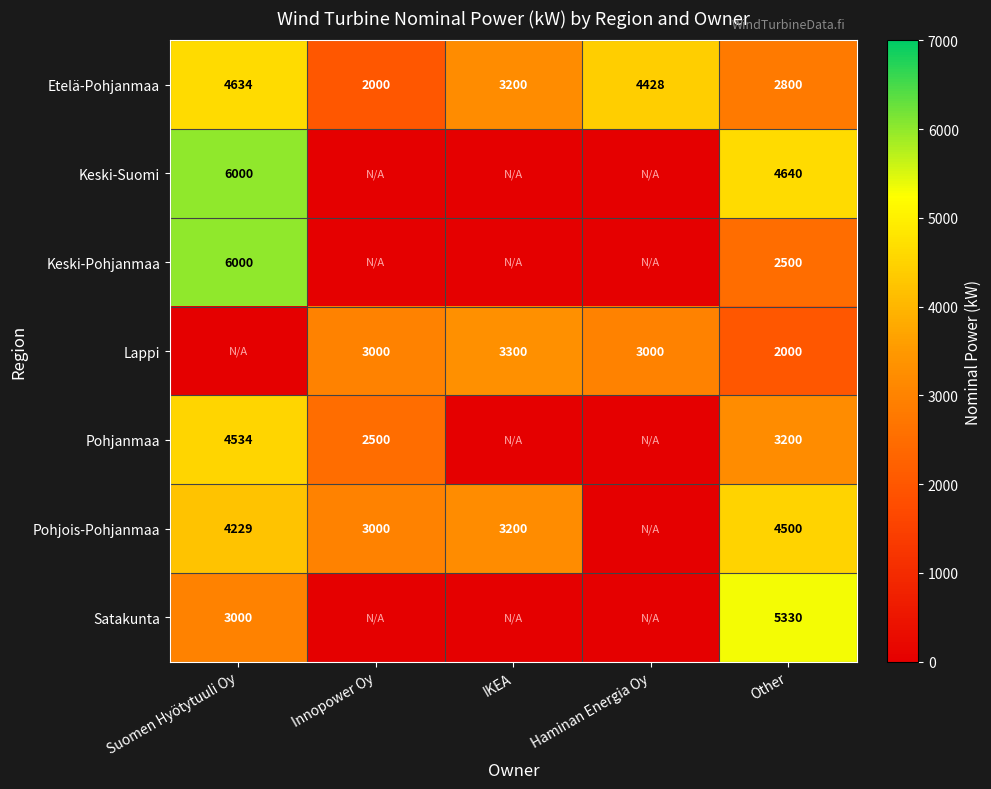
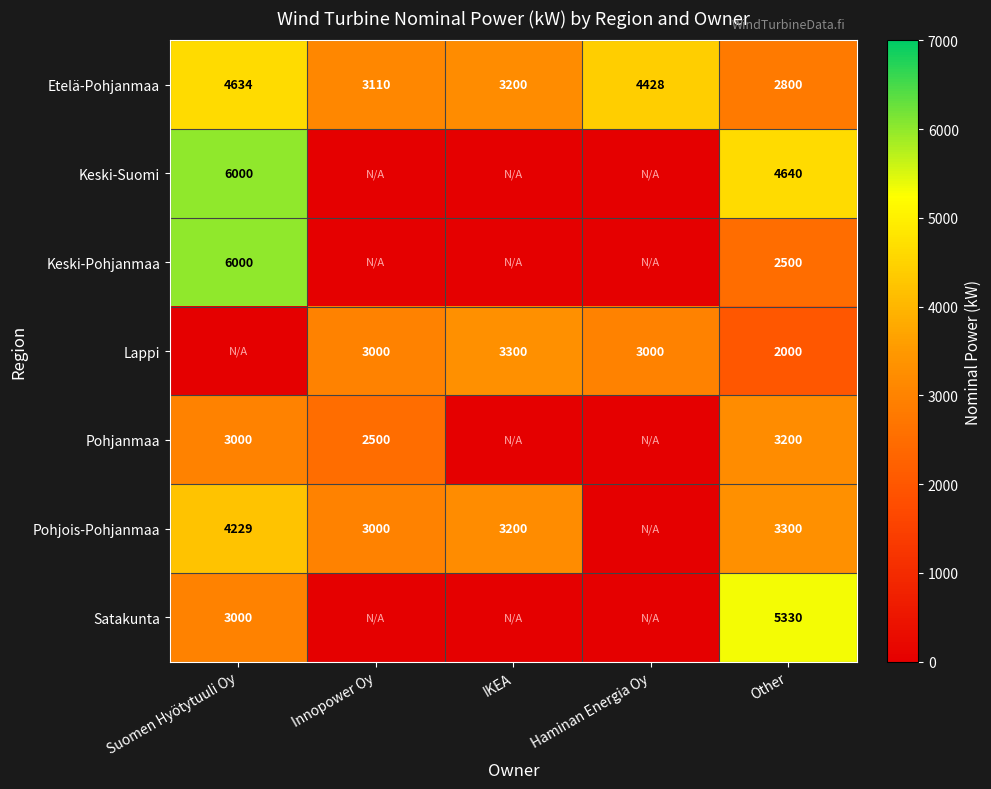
  {
    "Etelä-Pohjanmaa": {
      "Suomen Hyötytuuli Oy": 4634,
-     "Innopower Oy": 2000,
+     "Innopower Oy": 3110,
      "IKEA": 3200,
      "Haminan Energia Oy": 4428,
      "Other": 2800
    },
    "Keski-Suomi": {
      "Suomen Hyötytuuli Oy": 6000,
      "Other": 4640
    },
    "Keski-Pohjanmaa": {
      "Suomen Hyötytuuli Oy": 6000,
      "Other": 2500
    },
    "Lappi": {
      "Innopower Oy": 3000,
      "IKEA": 3300,
      "Haminan Energia Oy": 3000,
      "Other": 2000
    },
    "Pohjanmaa": {
-     "Suomen Hyötytuuli Oy": 4534,
+     "Suomen Hyötytuuli Oy": 3000,
      "Innopower Oy": 2500,
      "Other": 3200
    },
    "Pohjois-Pohjanmaa": {
      "Suomen Hyötytuuli Oy": 4229,
      "Innopower Oy": 3000,
      "IKEA": 3200,
-     "Other": 4500
+     "Other": 3300
    },
    "Satakunta": {
      "Suomen Hyötytuuli Oy": 3000,
      "Other": 5330
    }
  }
